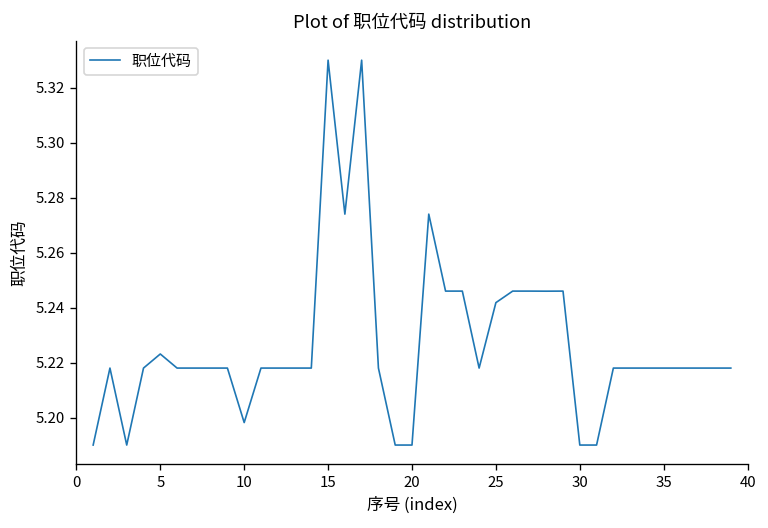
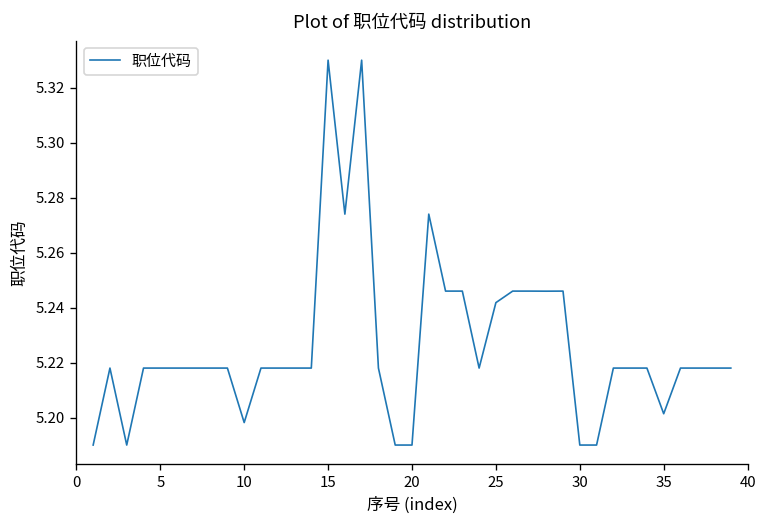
  {
-   "5": 5.223,
+   "5": 5.218,
    "10": 5.198,
    "15": 5.330,
    "20": 5.190,
    "25": 5.242,
    "30": 5.190,
-   "35": 5.218
+   "35": 5.201
  }
